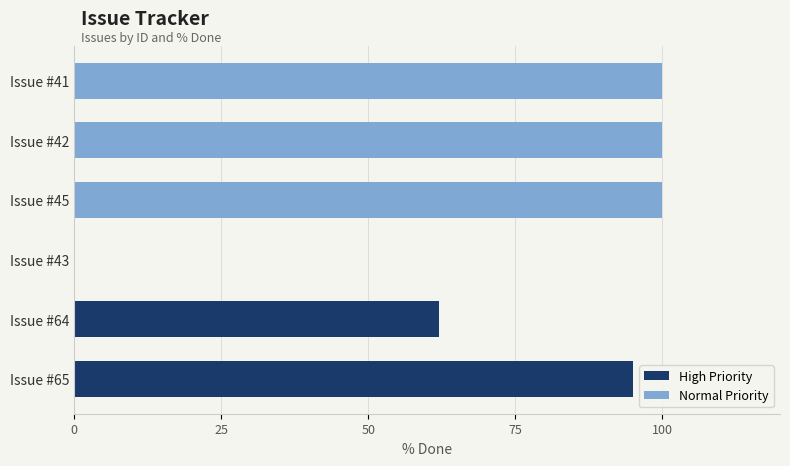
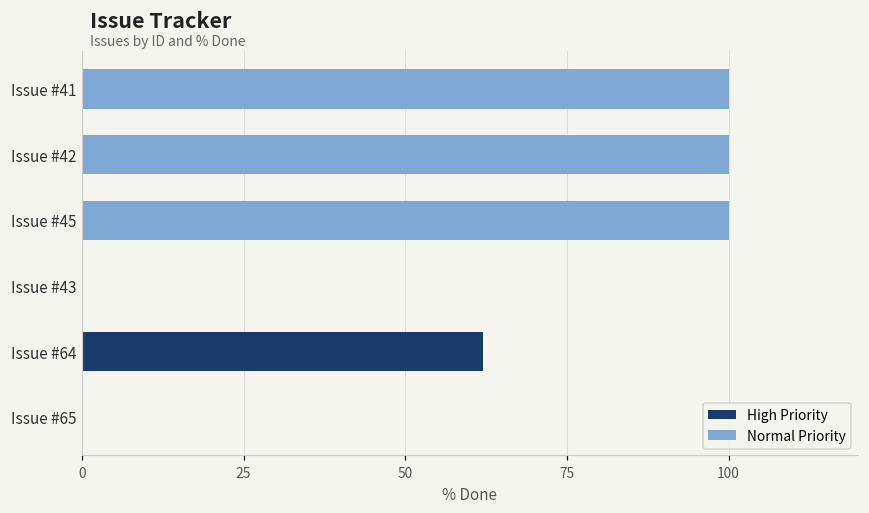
  {
    "High Priority": {
      "Issue #64": 62,
-     "Issue #65": 95
+     "Issue #65": 0
    },
    "Normal Priority": {
      "Issue #41": 100,
      "Issue #42": 100,
      "Issue #45": 100,
      "Issue #43": 0
    }
  }
